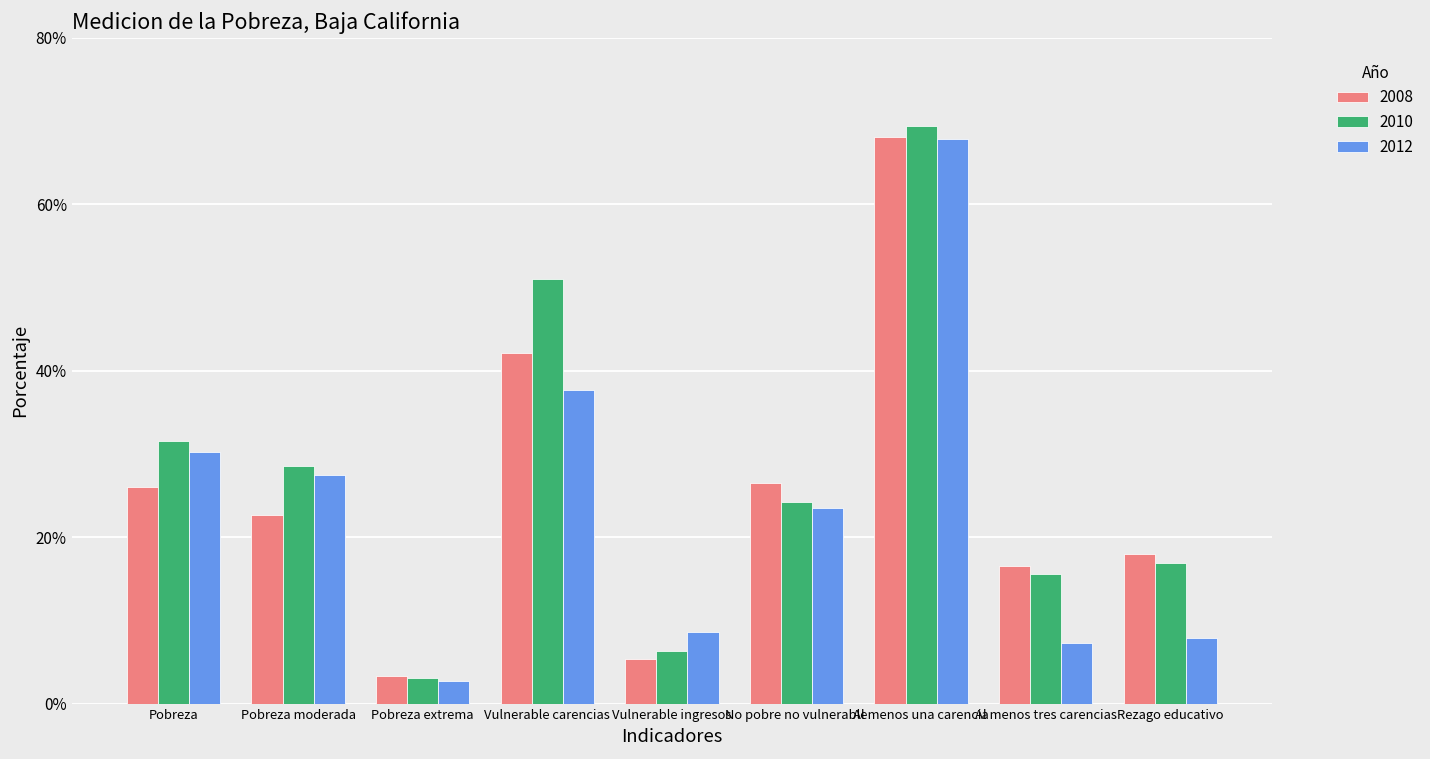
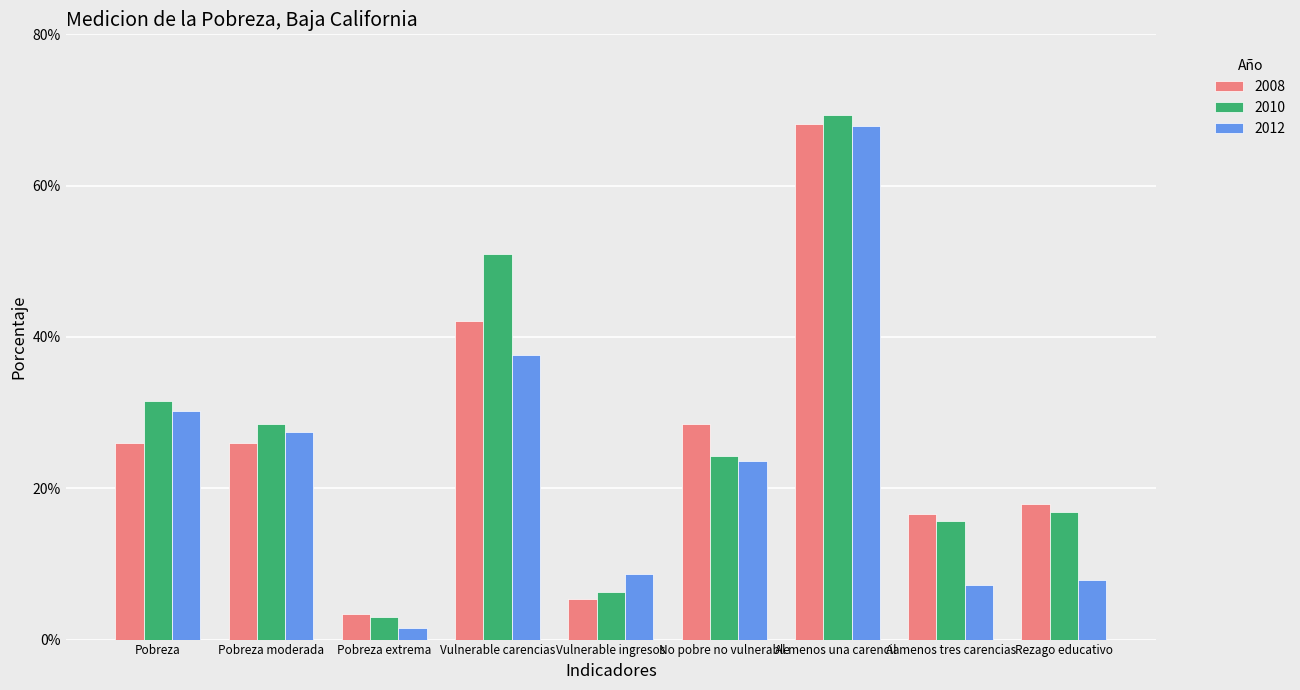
  {
    "2008": {
      "Pobreza": "26%",
-     "Pobreza moderada": "23%",
+     "Pobreza moderada": "26%",
      "Pobreza extrema": "3%",
      "Vulnerable carencias": "42%",
      "Vulnerable ingresos": "5%",
-     "No pobre no vulnerable": "26%",
+     "No pobre no vulnerable": "28%",
      "Al menos una carencia": "68%",
      "Al menos tres carencias": "17%",
      "Rezago educativo": "18%"
    },
    "2010": {
      "Pobreza": "32%",
      "Pobreza moderada": "28%",
      "Pobreza extrema": "3%",
      "Vulnerable carencias": "51%",
      "Vulnerable ingresos": "6%",
      "No pobre no vulnerable": "24%",
      "Al menos una carencia": "69%",
      "Al menos tres carencias": "16%",
      "Rezago educativo": "17%"
    },
    "2012": {
      "Pobreza": "30%",
      "Pobreza moderada": "27%",
-     "Pobreza extrema": "3%",
+     "Pobreza extrema": "2%",
      "Vulnerable carencias": "38%",
      "Vulnerable ingresos": "9%",
      "No pobre no vulnerable": "24%",
      "Al menos una carencia": "68%",
      "Al menos tres carencias": "7%",
      "Rezago educativo": "8%"
    }
  }
